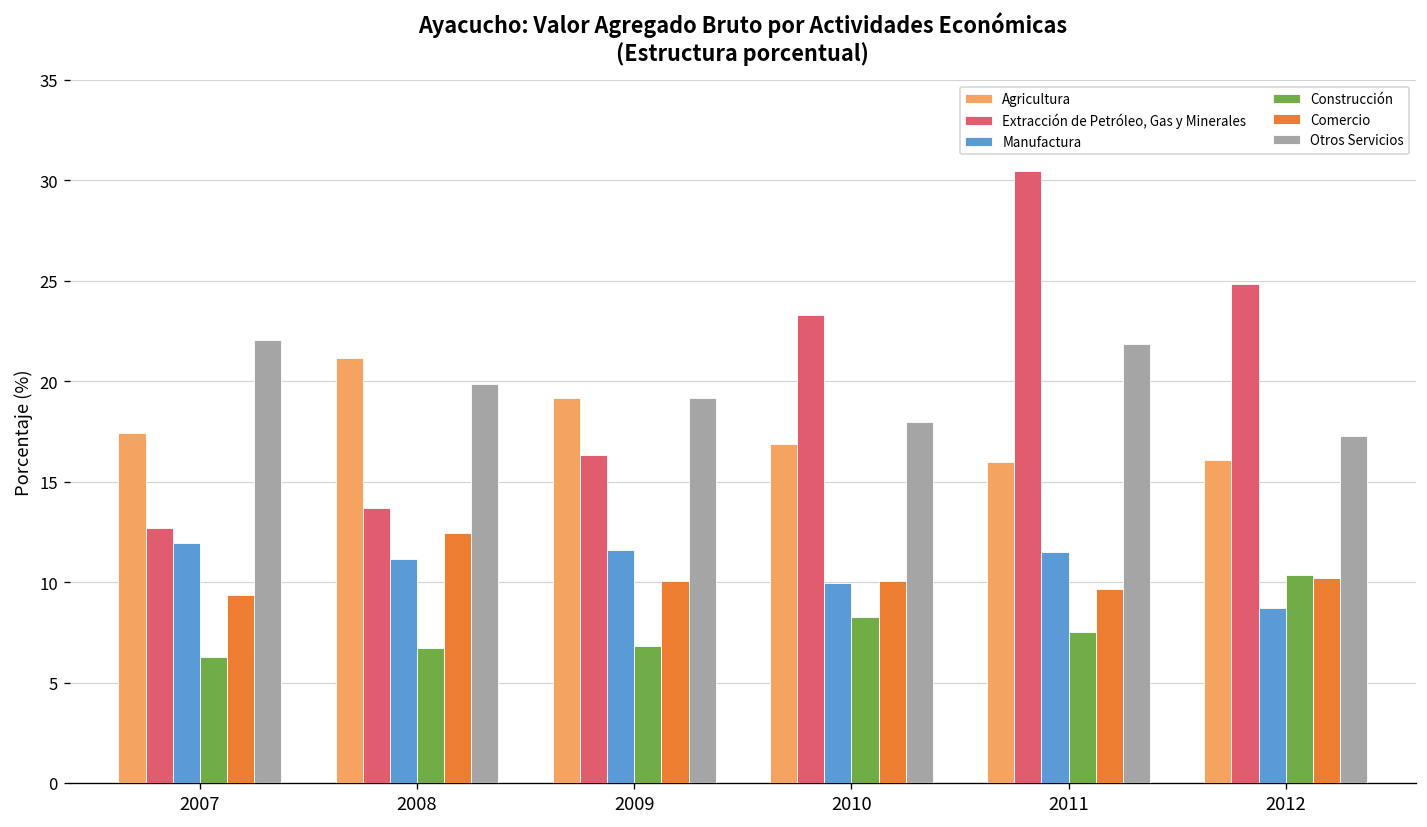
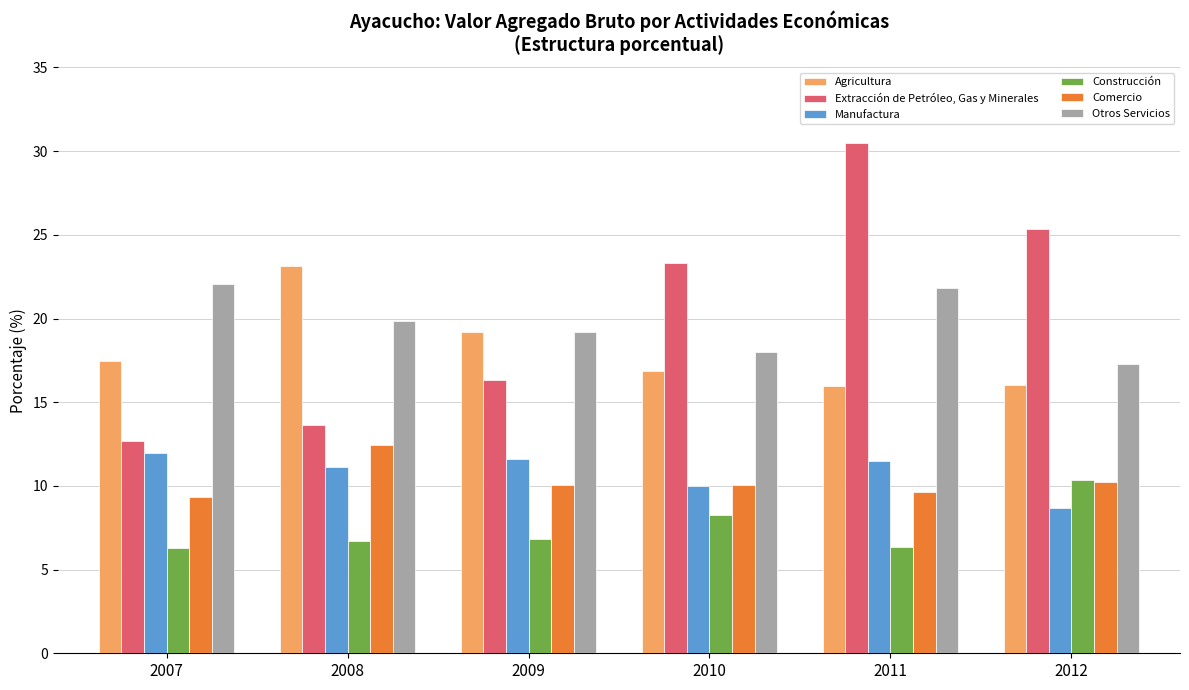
  {
    "Agricultura": {
      "2007": 17.4,
-     "2008": 21.2,
+     "2008": 23.2,
      "2009": 19.2,
      "2010": 16.9,
      "2011": 16.0,
      "2012": 16.1
    },
    "Extracción de Petróleo, Gas y Minerales": {
      "2007": 12.7,
      "2008": 13.7,
      "2009": 16.3,
      "2010": 23.3,
      "2011": 30.5,
-     "2012": 24.8
+     "2012": 25.3
    },
    "Manufactura": {
      "2007": 11.9,
      "2008": 11.2,
      "2009": 11.6,
      "2010": 10.0,
      "2011": 11.5,
      "2012": 8.7
    },
    "Construcción": {
      "2007": 6.3,
      "2008": 6.7,
      "2009": 6.8,
      "2010": 8.3,
-     "2011": 7.5,
+     "2011": 6.4,
      "2012": 10.3
    },
    "Comercio": {
      "2007": 9.3,
      "2008": 12.4,
      "2009": 10.1,
      "2010": 10.0,
      "2011": 9.6,
      "2012": 10.2
    },
    "Otros Servicios": {
      "2007": 22.1,
      "2008": 19.8,
      "2009": 19.2,
      "2010": 18.0,
      "2011": 21.8,
      "2012": 17.3
    }
  }
